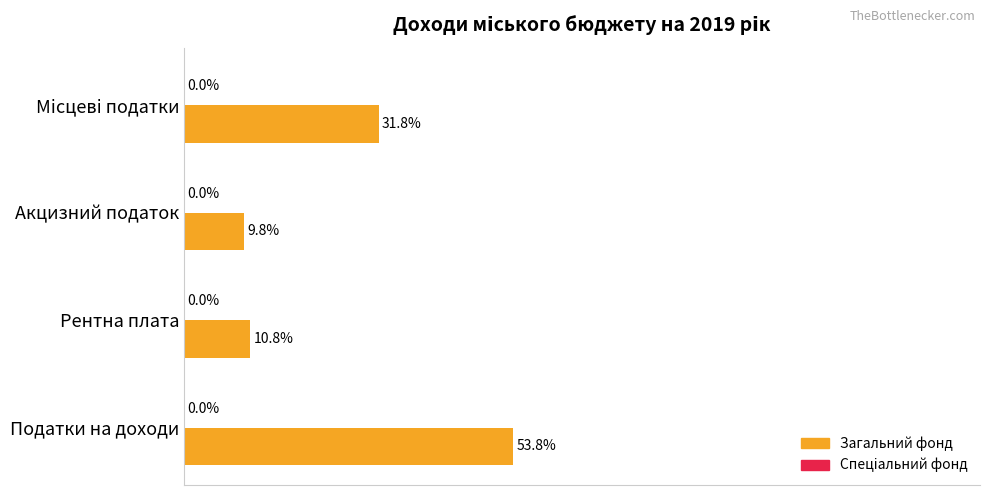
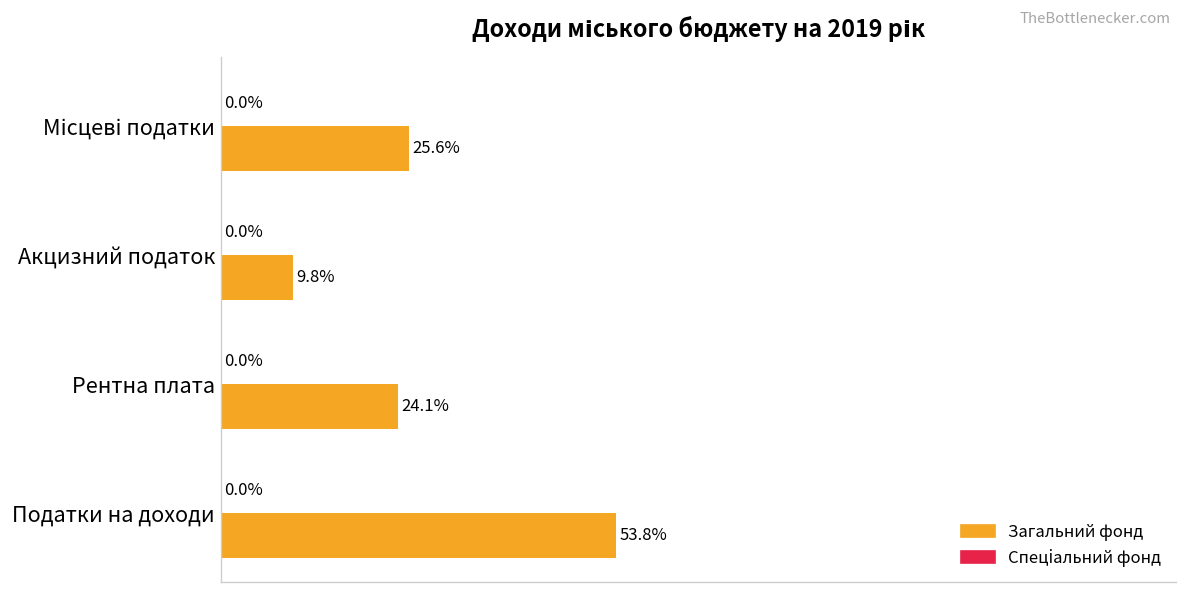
  {
    "Загальний фонд": {
-     "Місцеві податки": "31.8%",
+     "Місцеві податки": "25.6%",
      "Акцизний податок": "9.8%",
-     "Рентна плата": "10.8%",
+     "Рентна плата": "24.1%",
      "Податки на доходи": "53.8%"
    },
    "Спеціальний фонд": {
      "Місцеві податки": "0.0%",
      "Акцизний податок": "0.0%",
      "Рентна плата": "0.0%",
      "Податки на доходи": "0.0%"
    }
  }
